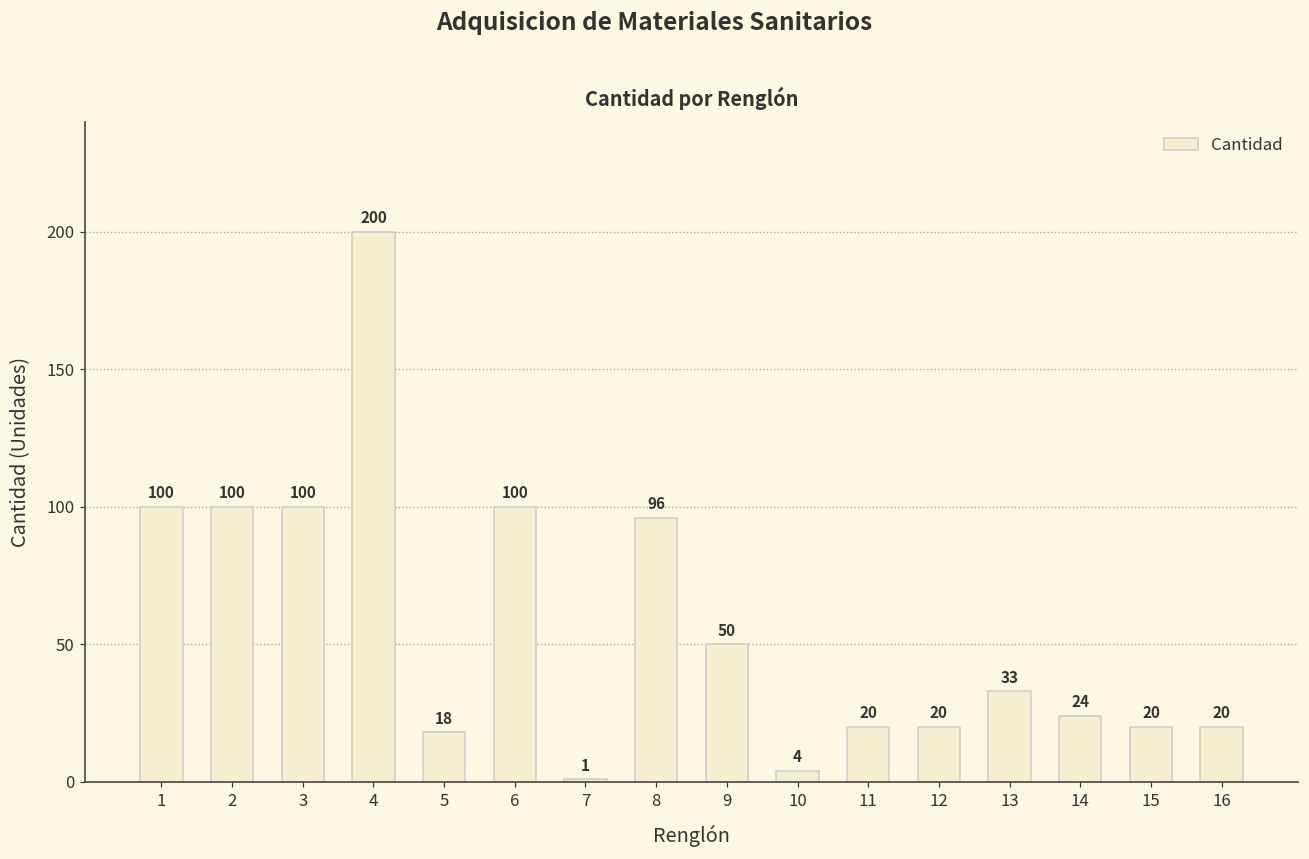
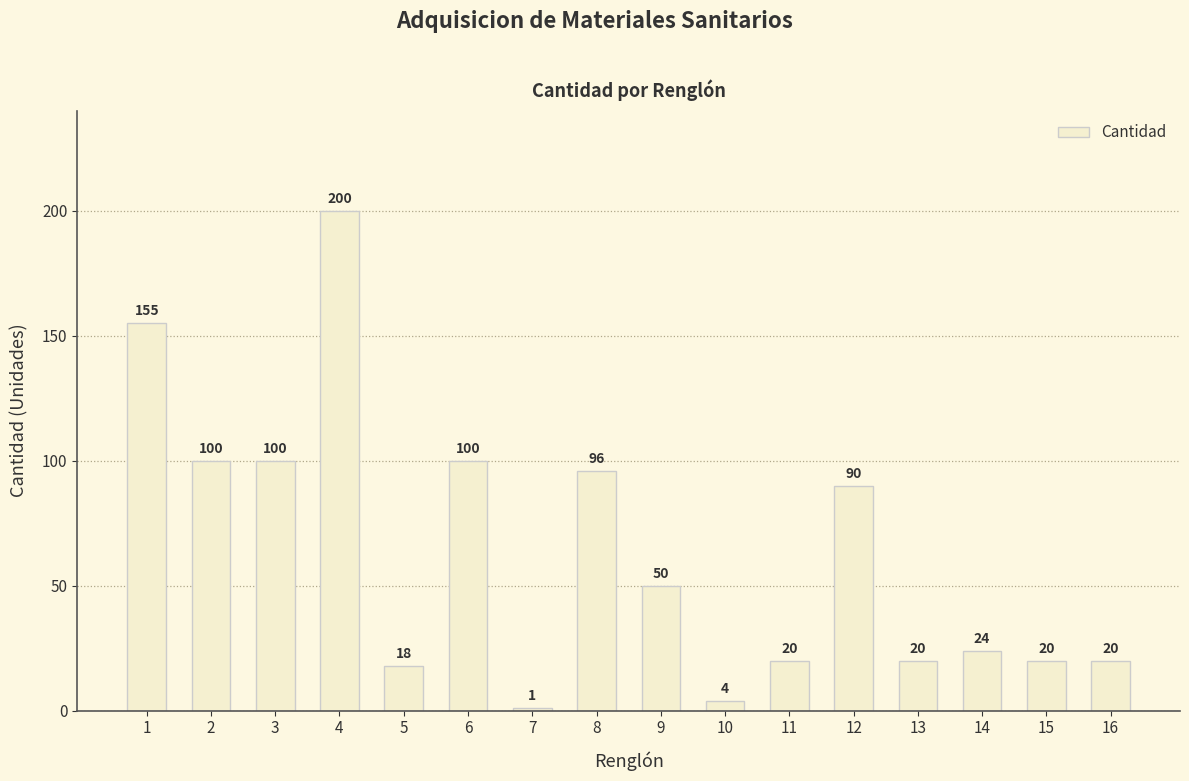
  {
-   "1": 100,
+   "1": 155,
    "2": 100,
    "3": 100,
    "4": 200,
    "5": 18,
    "6": 100,
    "7": 1,
    "8": 96,
    "9": 50,
    "10": 4,
    "11": 20,
-   "12": 20,
-   "13": 33,
+   "12": 90,
+   "13": 20,
    "14": 24,
    "15": 20,
    "16": 20
  }
